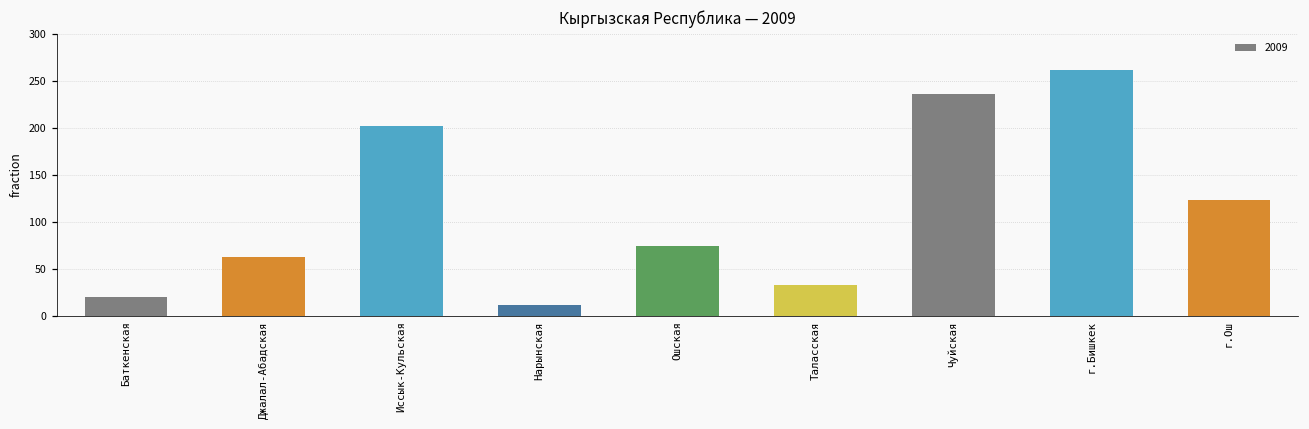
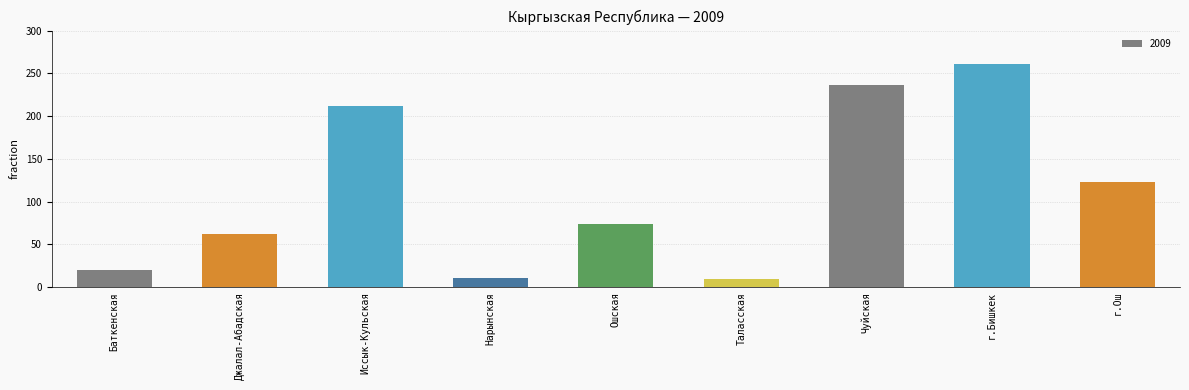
  {
    "Баткенская": 20,
    "Джалал-Абадская": 60,
-   "Иссык-Кульская": 200,
+   "Иссык-Кульская": 210,
    "Нарынская": 10,
    "Ошская": 70,
-   "Таласская": 30,
+   "Таласская": 10,
    "Чуйская": 240,
    "г.Бишкек": 260,
    "г.Ош": 120
  }
